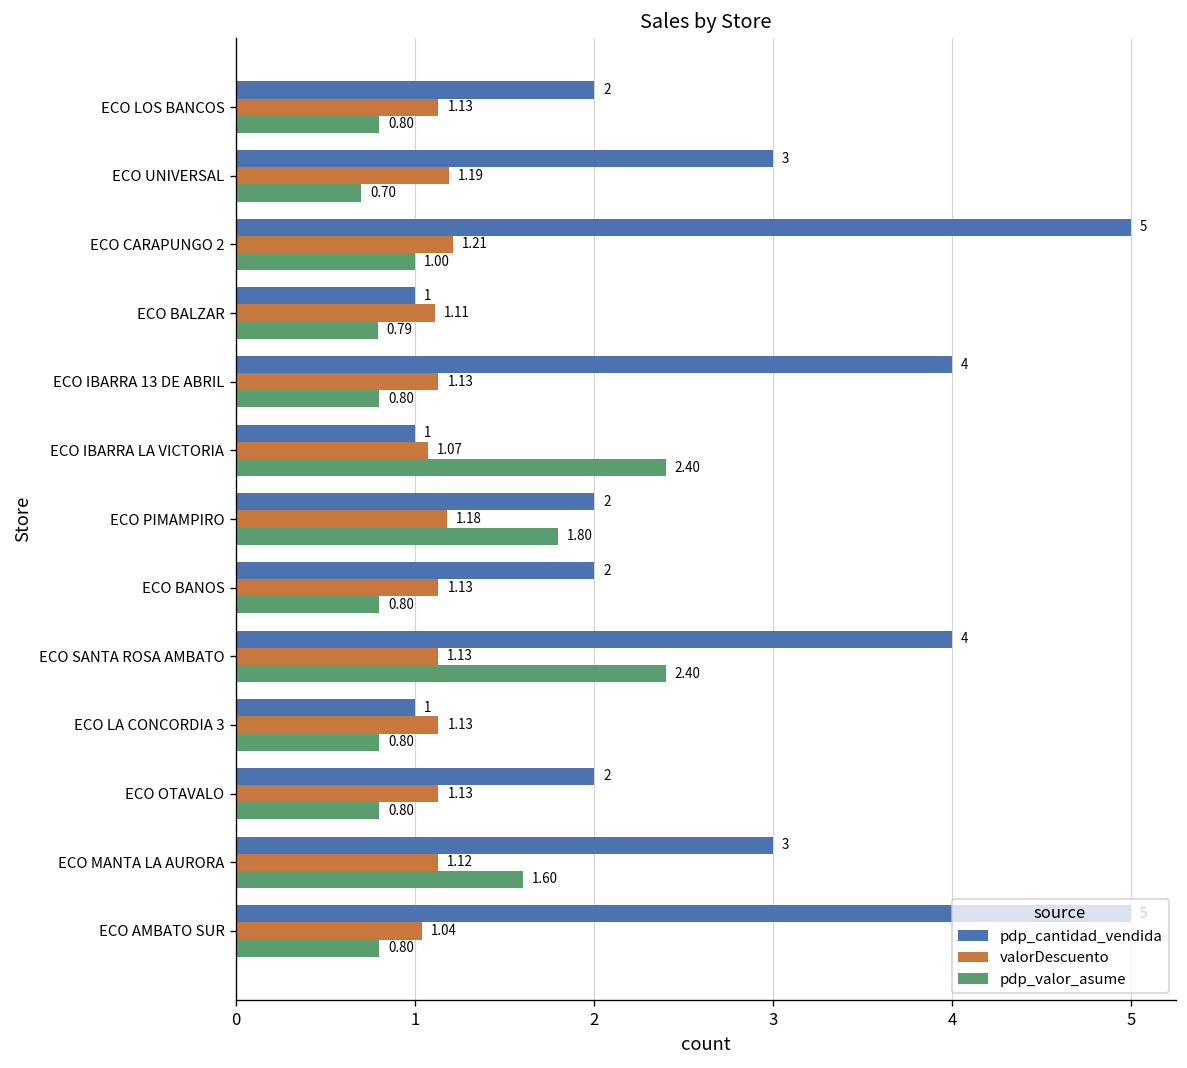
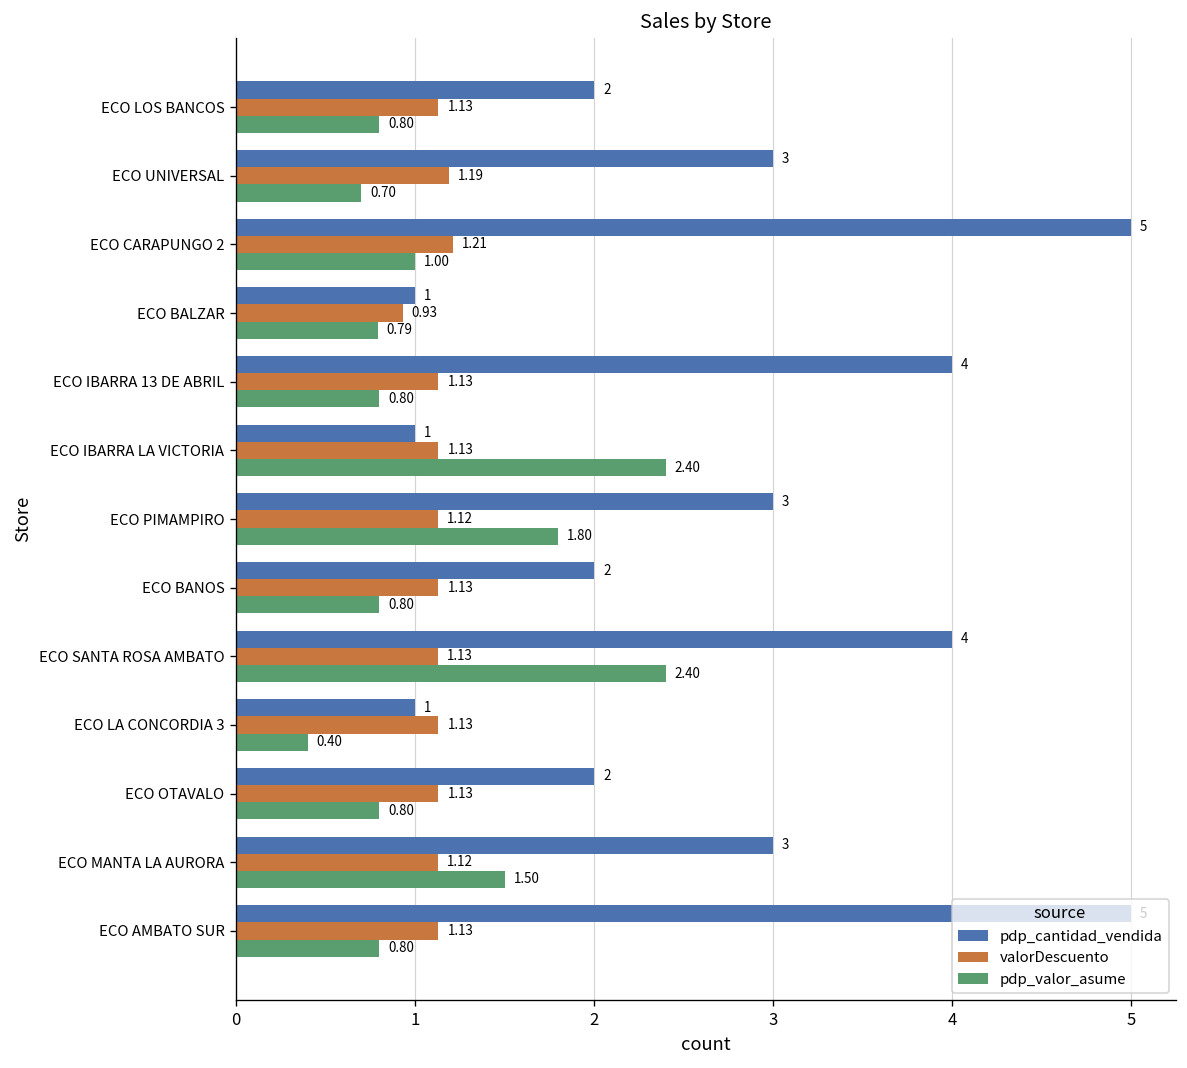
  {
    "pdp_cantidad_vendida": {
      "ECO LOS BANCOS": 2,
      "ECO UNIVERSAL": 3,
      "ECO CARAPUNGO 2": 5,
      "ECO BALZAR": 1,
      "ECO IBARRA 13 DE ABRIL": 4,
      "ECO IBARRA LA VICTORIA": 1,
-     "ECO PIMAMPIRO": 2,
+     "ECO PIMAMPIRO": 3,
      "ECO BANOS": 2,
      "ECO SANTA ROSA AMBATO": 4,
      "ECO LA CONCORDIA 3": 1,
      "ECO OTAVALO": 2,
      "ECO MANTA LA AURORA": 3
    },
    "valorDescuento": {
      "ECO LOS BANCOS": 1.13,
      "ECO UNIVERSAL": 1.19,
      "ECO CARAPUNGO 2": 1.21,
-     "ECO BALZAR": 1.11,
+     "ECO BALZAR": 0.93,
      "ECO IBARRA 13 DE ABRIL": 1.13,
-     "ECO IBARRA LA VICTORIA": 1.07,
-     "ECO PIMAMPIRO": 1.18,
+     "ECO IBARRA LA VICTORIA": 1.13,
+     "ECO PIMAMPIRO": 1.12,
      "ECO BANOS": 1.13,
      "ECO SANTA ROSA AMBATO": 1.13,
      "ECO LA CONCORDIA 3": 1.13,
      "ECO OTAVALO": 1.13,
      "ECO MANTA LA AURORA": 1.12,
-     "ECO AMBATO SUR": 1.04
+     "ECO AMBATO SUR": 1.13
    },
    "pdp_valor_asume": {
      "ECO LOS BANCOS": 0.80,
      "ECO UNIVERSAL": 0.70,
      "ECO CARAPUNGO 2": 1.00,
      "ECO BALZAR": 0.79,
      "ECO IBARRA 13 DE ABRIL": 0.80,
      "ECO IBARRA LA VICTORIA": 2.40,
      "ECO PIMAMPIRO": 1.80,
      "ECO BANOS": 0.80,
      "ECO SANTA ROSA AMBATO": 2.40,
-     "ECO LA CONCORDIA 3": 0.80,
+     "ECO LA CONCORDIA 3": 0.40,
      "ECO OTAVALO": 0.80,
-     "ECO MANTA LA AURORA": 1.60,
+     "ECO MANTA LA AURORA": 1.50,
      "ECO AMBATO SUR": 0.80
    }
  }
